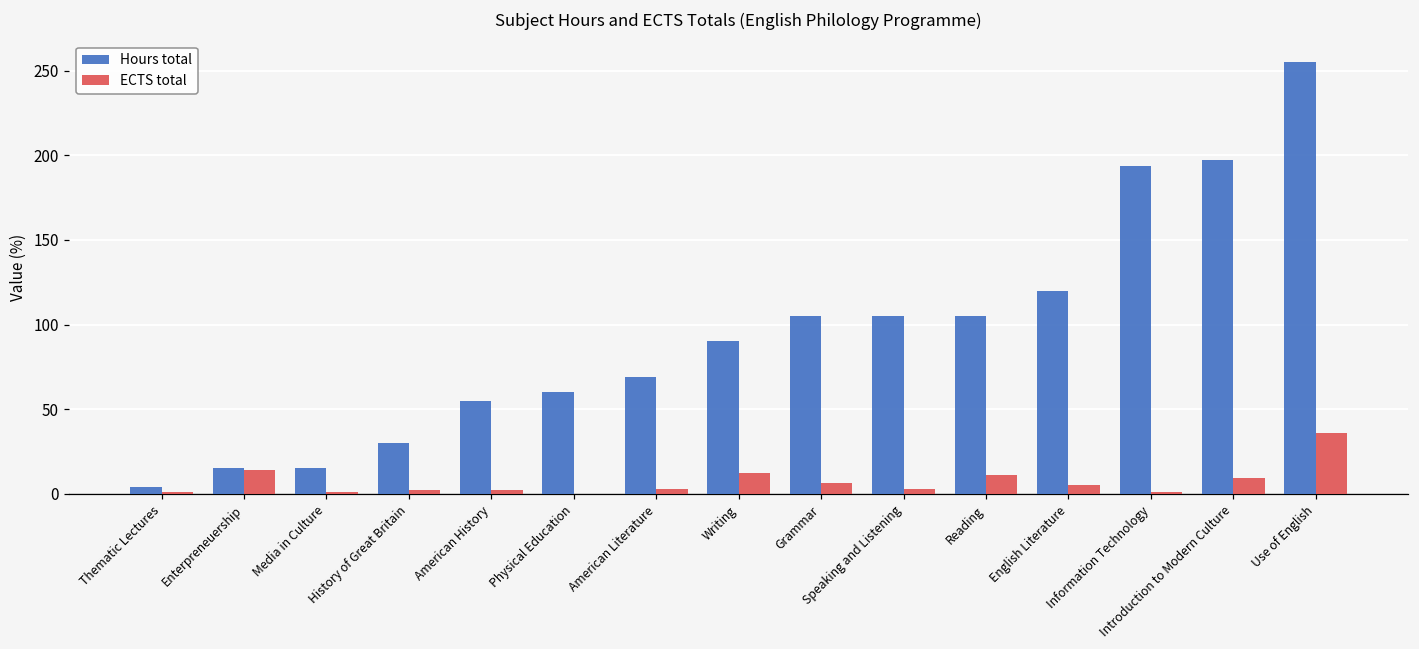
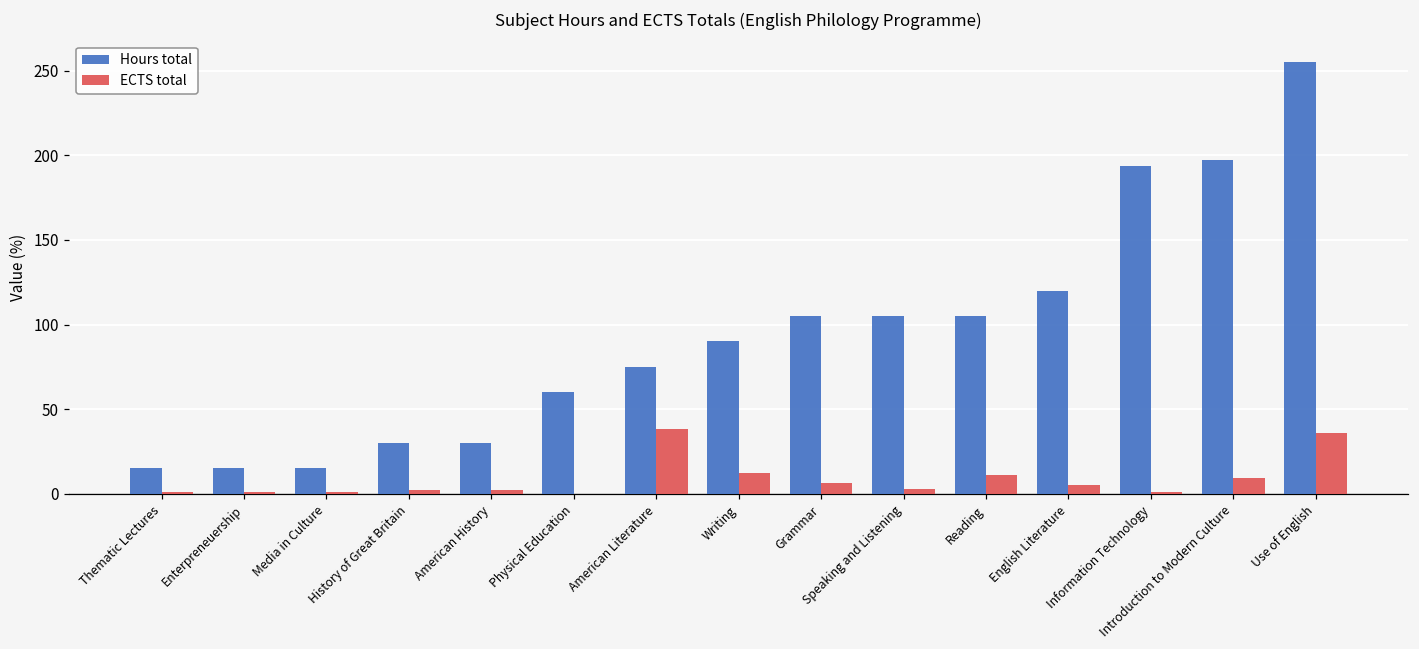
  {
    "Hours total": {
-     "Thematic Lectures": 4,
+     "Thematic Lectures": 15,
      "Enterpreneuership": 15,
      "Media in Culture": 15,
      "History of Great Britain": 30,
-     "American History": 55,
+     "American History": 30,
      "Physical Education": 60,
-     "American Literature": 69,
+     "American Literature": 75,
      "Writing": 90,
      "Grammar": 105,
      "Speaking and Listening": 105,
      "Reading": 105,
      "English Literature": 120,
      "Information Technology": 194,
      "Introduction to Modern Culture": 197,
      "Use of English": 255
    },
    "ECTS total": {
-     "Enterpreneuership": 14,
+     "Enterpreneuership": 1,
      "History of Great Britain": 2,
      "American History": 2,
      "Physical Education": 0,
-     "American Literature": 3,
+     "American Literature": 38,
      "Writing": 12,
      "Grammar": 6,
      "Speaking and Listening": 3,
      "Reading": 11,
      "English Literature": 5,
      "Introduction to Modern Culture": 9,
      "Use of English": 36
    }
  }
